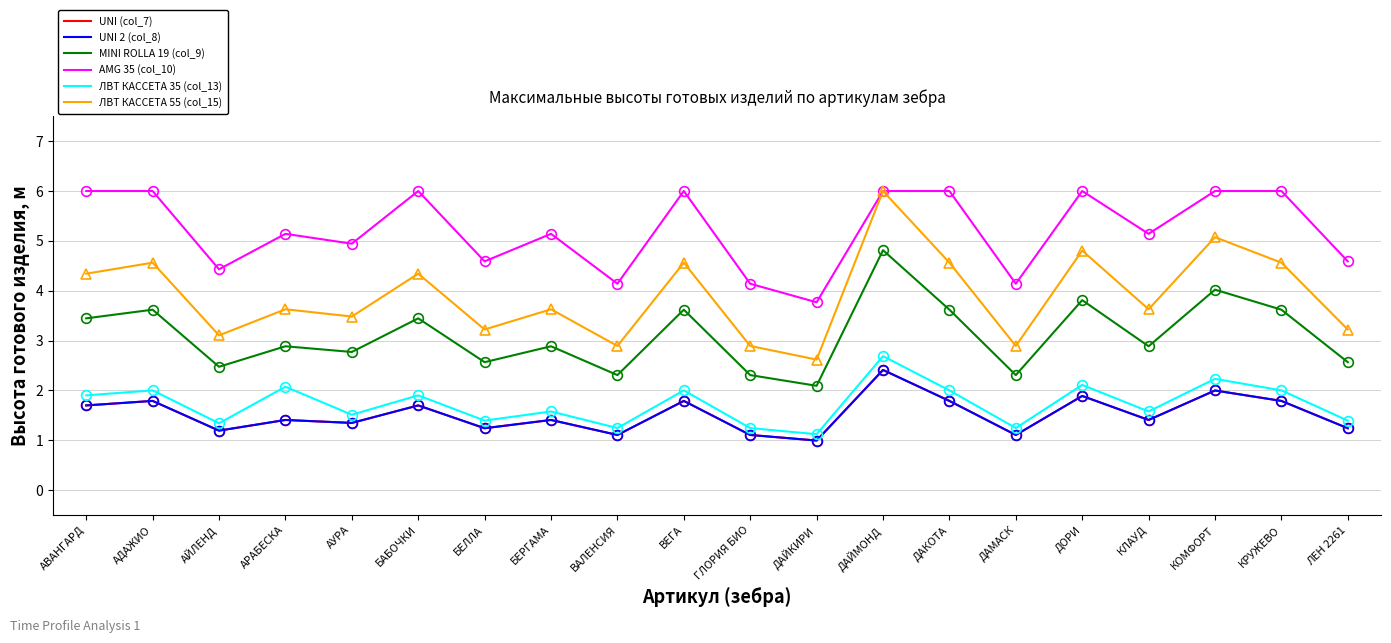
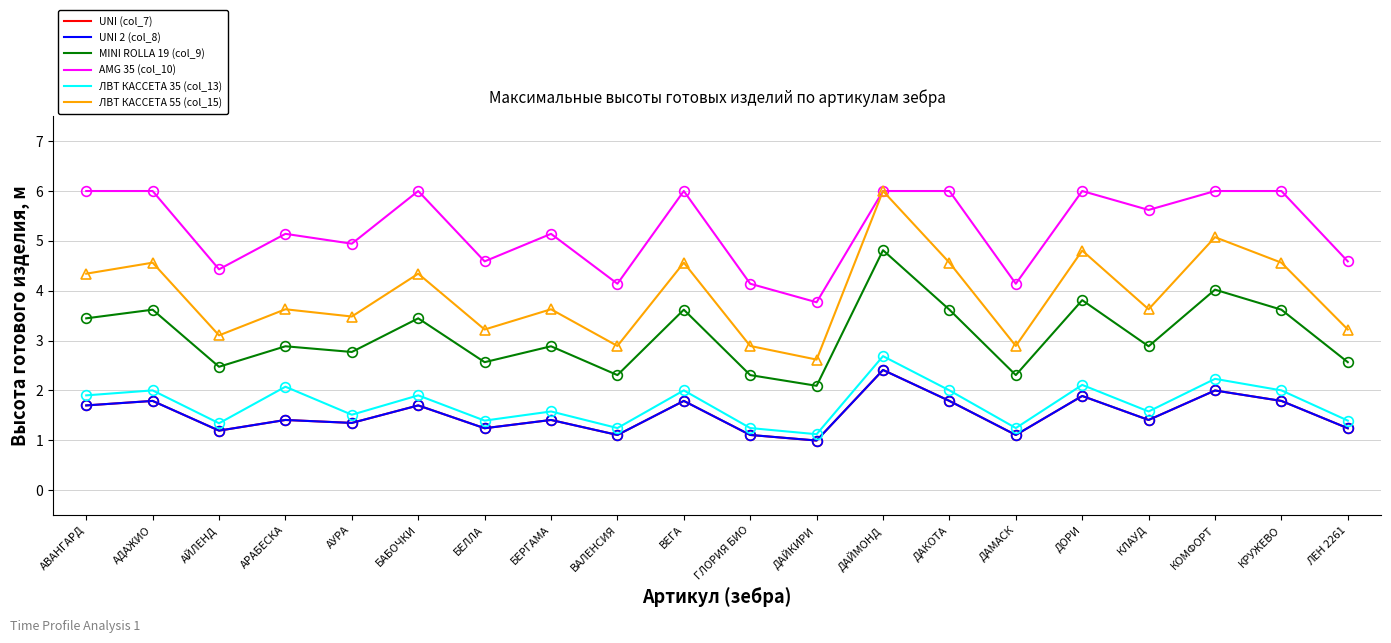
  {
    "UNI 2 (col_8)": {
      "АВАНГАРД": 1.7,
      "АДАЖИО": 1.8,
      "АЙЛЕНД": 1.2,
      "АРАБЕСКА": 1.4,
      "АУРА": 1.3,
      "БАБОЧКИ": 1.7,
      "БЕЛЛА": 1.2,
      "БЕРГАМА": 1.4,
      "ВАЛЕНСИЯ": 1.1,
      "ВЕГА": 1.8,
      "ГЛОРИЯ БИО": 1.1,
      "ДАЙКИРИ": 1.0,
      "ДАЙМОНД": 2.4,
      "ДАКОТА": 1.8,
      "ДАМАСК": 1.1,
      "ДОРИ": 1.9,
      "КЛАУД": 1.4,
      "КОМФОРТ": 2.0,
      "КРУЖЕВО": 1.8,
      "ЛЕН 2261": 1.2
    },
    "MINI ROLLA 19 (col_9)": {
      "АВАНГАРД": 3.4,
      "АДАЖИО": 3.6,
      "АЙЛЕНД": 2.5,
      "АРАБЕСКА": 2.9,
      "АУРА": 2.8,
      "БАБОЧКИ": 3.4,
      "БЕЛЛА": 2.6,
      "БЕРГАМА": 2.9,
      "ВАЛЕНСИЯ": 2.3,
      "ВЕГА": 3.6,
      "ГЛОРИЯ БИО": 2.3,
      "ДАЙКИРИ": 2.1,
      "ДАЙМОНД": 4.8,
      "ДАКОТА": 3.6,
      "ДАМАСК": 2.3,
      "ДОРИ": 3.8,
      "КЛАУД": 2.9,
      "КОМФОРТ": 4.0,
      "КРУЖЕВО": 3.6,
      "ЛЕН 2261": 2.6
    },
    "AMG 35 (col_10)": {
      "АВАНГАРД": 6.0,
      "АДАЖИО": 6.0,
      "АЙЛЕНД": 4.4,
      "АРАБЕСКА": 5.1,
      "АУРА": 4.9,
      "БАБОЧКИ": 6.0,
      "БЕЛЛА": 4.6,
      "БЕРГАМА": 5.1,
      "ВАЛЕНСИЯ": 4.1,
      "ВЕГА": 6.0,
      "ГЛОРИЯ БИО": 4.1,
      "ДАЙКИРИ": 3.8,
      "ДАКОТА": 6.0,
      "ДАМАСК": 4.1,
      "ДОРИ": 6.0,
-     "КЛАУД": 5.1,
+     "КЛАУД": 5.6,
      "КОМФОРТ": 6.0,
      "КРУЖЕВО": 6.0,
      "ЛЕН 2261": 4.6
    },
    "ЛВТ КАССЕТА 35 (col_13)": {
      "АВАНГАРД": 1.9,
      "АДАЖИО": 2.0,
      "АЙЛЕНД": 1.3,
      "АРАБЕСКА": 2.1,
      "АУРА": 1.5,
      "БАБОЧКИ": 1.9,
      "БЕЛЛА": 1.4,
      "БЕРГАМА": 1.6,
      "ВАЛЕНСИЯ": 1.2,
      "ВЕГА": 2.0,
      "ГЛОРИЯ БИО": 1.2,
      "ДАЙКИРИ": 1.1,
      "ДАЙМОНД": 2.7,
      "ДАКОТА": 2.0,
      "ДАМАСК": 1.2,
      "ДОРИ": 2.1,
      "КЛАУД": 1.6,
      "КОМФОРТ": 2.2,
      "КРУЖЕВО": 2.0,
      "ЛЕН 2261": 1.4
    },
    "ЛВТ КАССЕТА 55 (col_15)": {
      "АВАНГАРД": 4.3,
      "АДАЖИО": 4.6,
      "АЙЛЕНД": 3.1,
      "АРАБЕСКА": 3.6,
      "АУРА": 3.5,
      "БАБОЧКИ": 4.3,
      "БЕЛЛА": 3.2,
      "БЕРГАМА": 3.6,
      "ВАЛЕНСИЯ": 2.9,
      "ВЕГА": 4.6,
      "ГЛОРИЯ БИО": 2.9,
      "ДАЙКИРИ": 2.6,
      "ДАКОТА": 4.6,
      "ДАМАСК": 2.9,
      "ДОРИ": 4.8,
      "КЛАУД": 3.6,
      "КОМФОРТ": 5.1,
      "КРУЖЕВО": 4.6,
      "ЛЕН 2261": 3.2
    }
  }
